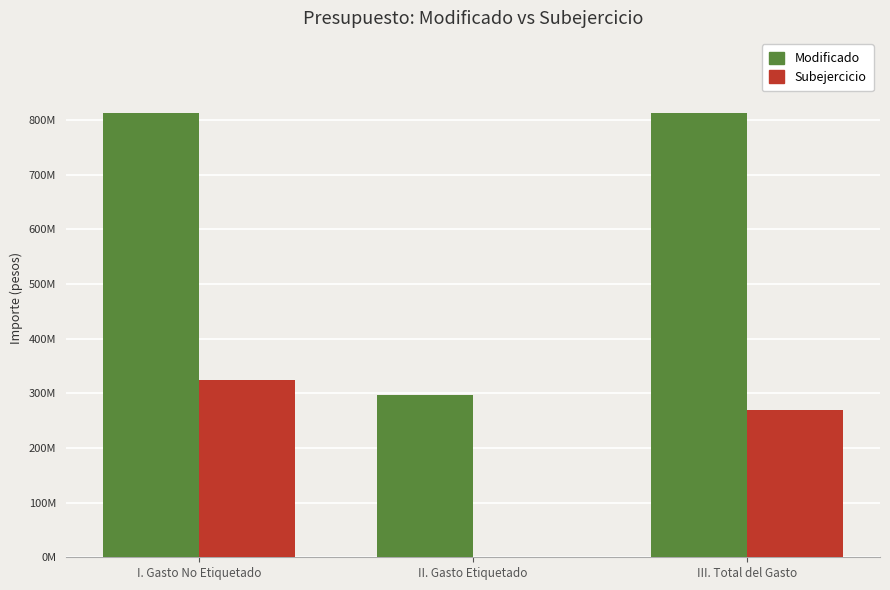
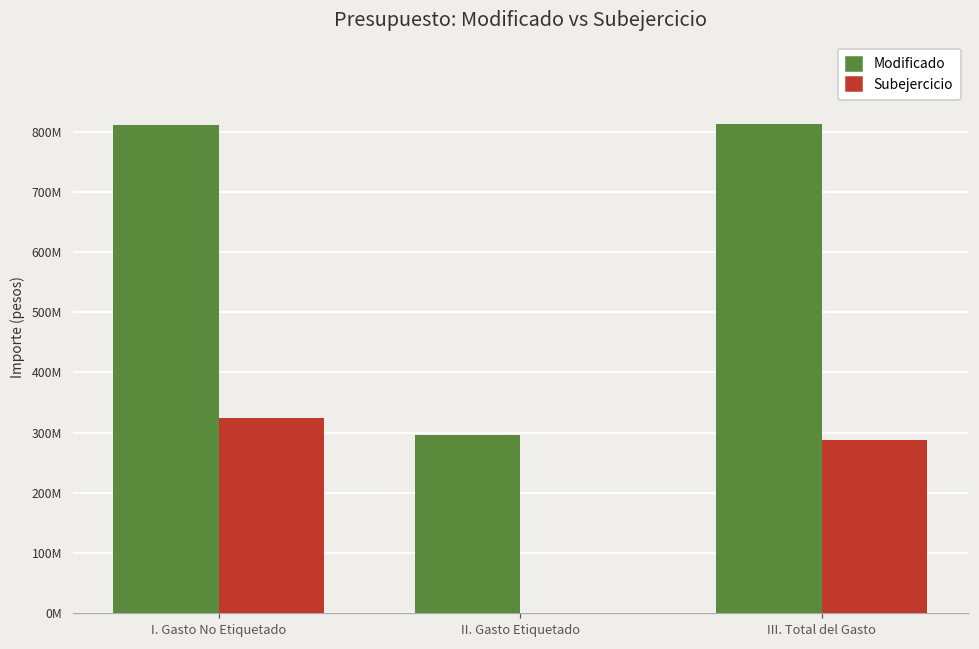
  {
    "Modificado": {
      "I. Gasto No Etiquetado": 810000000,
      "II. Gasto Etiquetado": 300000000,
      "III. Total del Gasto": 810000000
    },
    "Subejercicio": {
      "I. Gasto No Etiquetado": 320000000,
      "II. Gasto Etiquetado": 0,
-     "III. Total del Gasto": 270000000
+     "III. Total del Gasto": 290000000
    }
  }
